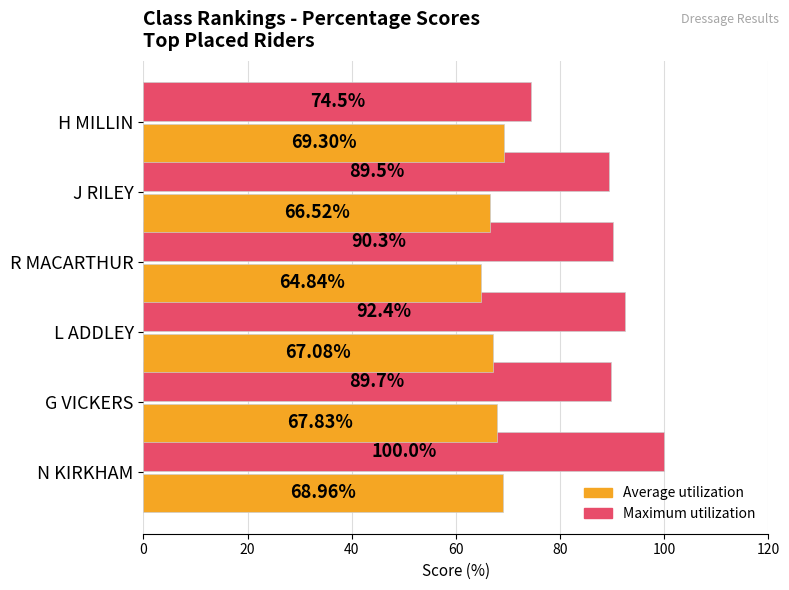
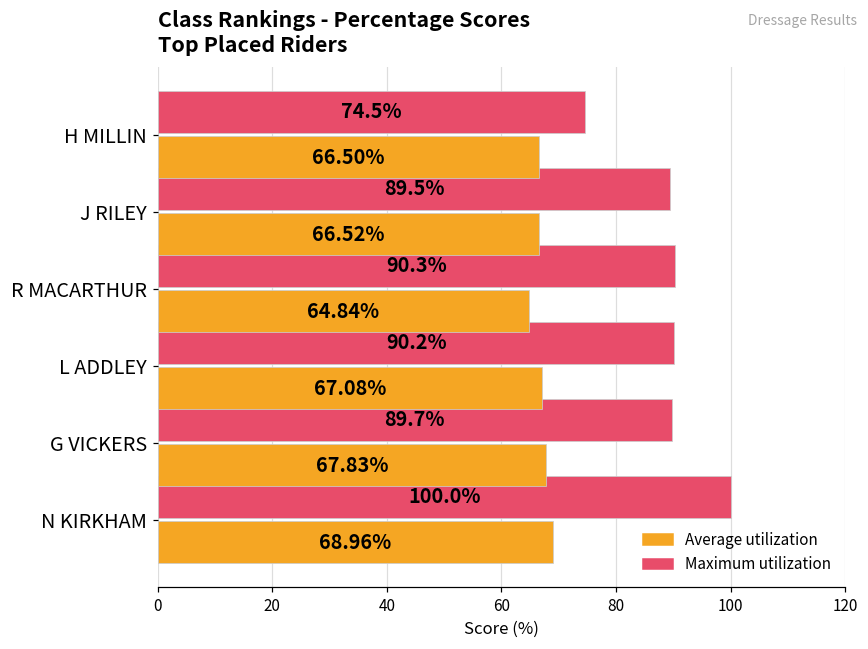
  {
    "Maximum utilization": {
      "H MILLIN": "74.5%",
      "J RILEY": "89.5%",
      "R MACARTHUR": "90.3%",
-     "L ADDLEY": "92.4%",
+     "L ADDLEY": "90.2%",
      "G VICKERS": "89.7%",
      "N KIRKHAM": "100.0%"
    },
    "Average utilization": {
-     "H MILLIN": "69.30%",
+     "H MILLIN": "66.50%",
      "J RILEY": "66.52%",
      "R MACARTHUR": "64.84%",
      "L ADDLEY": "67.08%",
      "G VICKERS": "67.83%",
      "N KIRKHAM": "68.96%"
    }
  }
